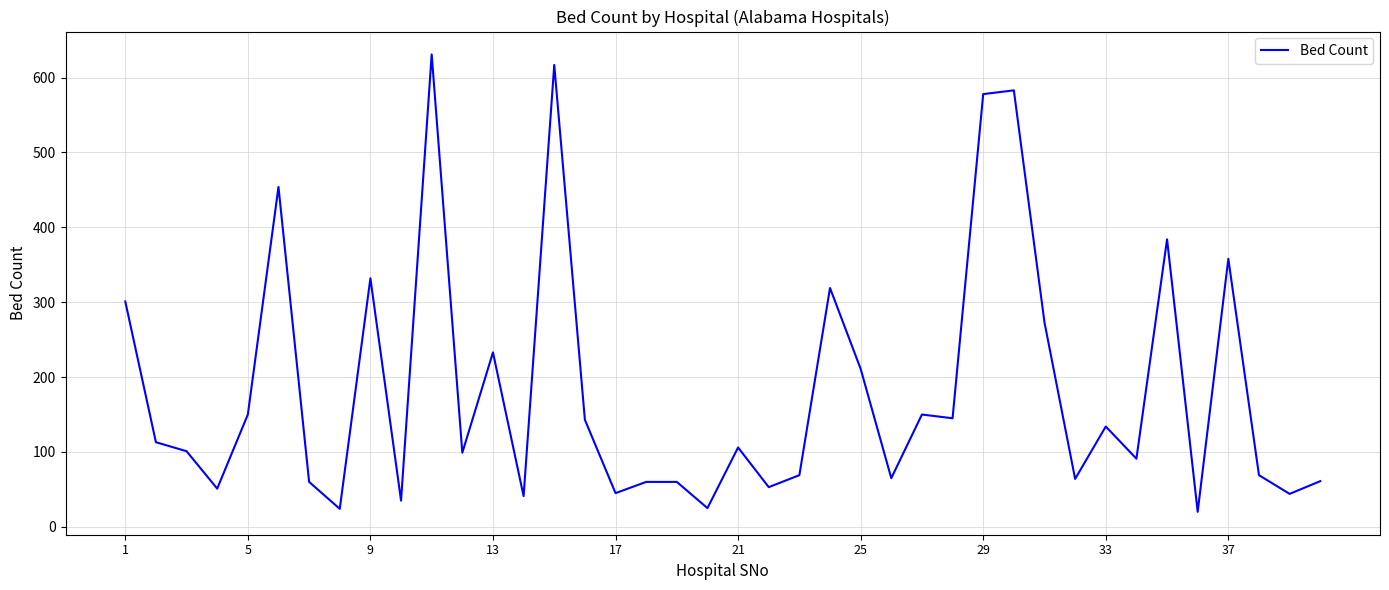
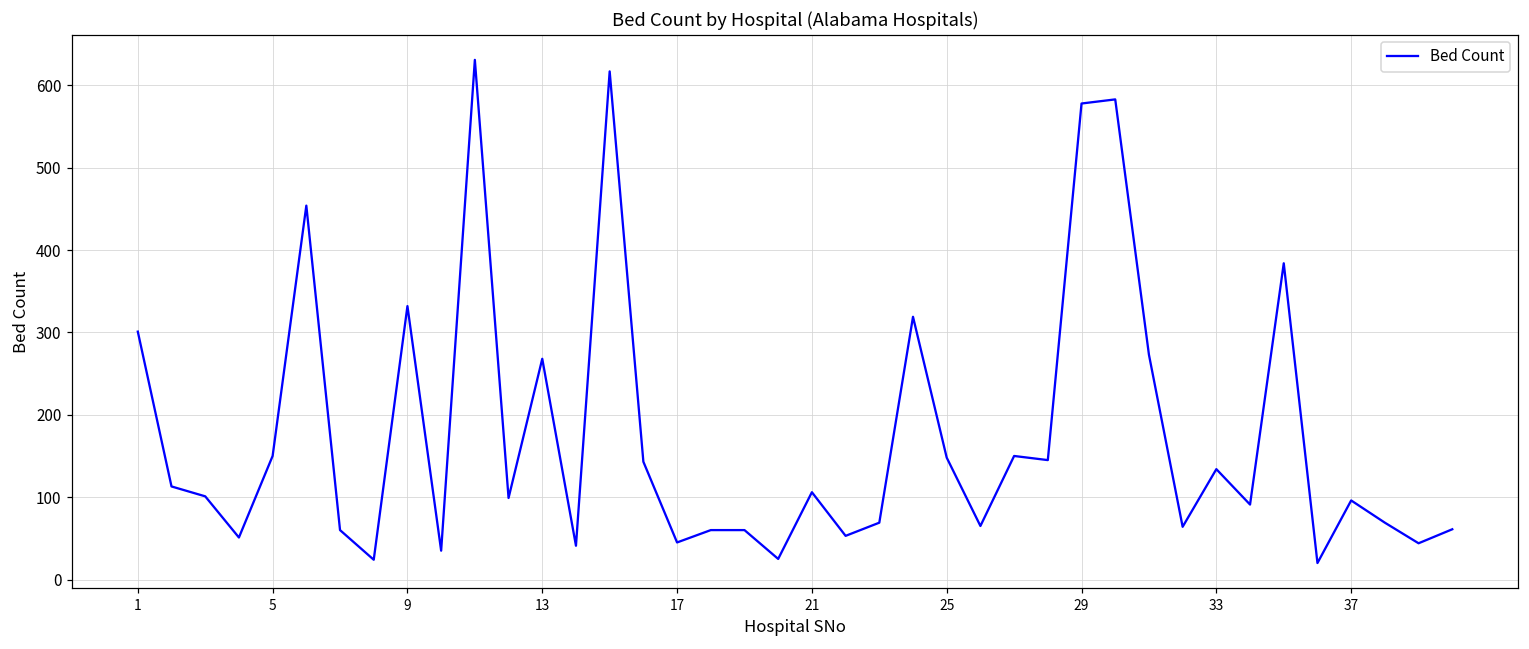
  {
    "1": 300,
    "5": 150,
    "9": 330,
-   "13": 230,
+   "13": 270,
    "17": 50,
    "21": 110,
-   "25": 210,
+   "25": 150,
    "29": 580,
    "33": 130,
-   "37": 360
+   "37": 100
  }
